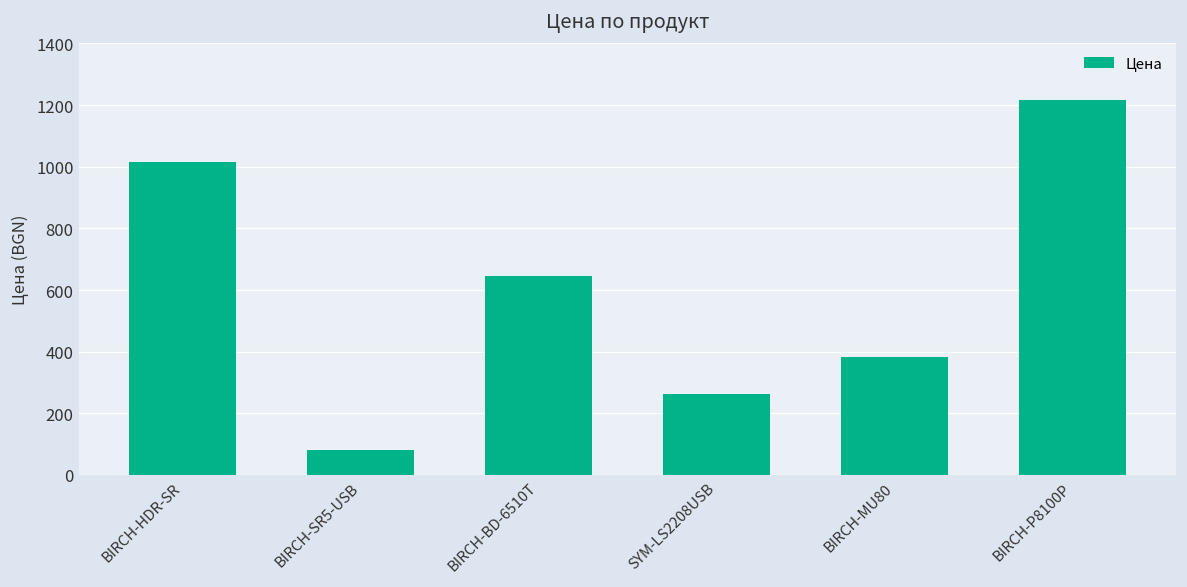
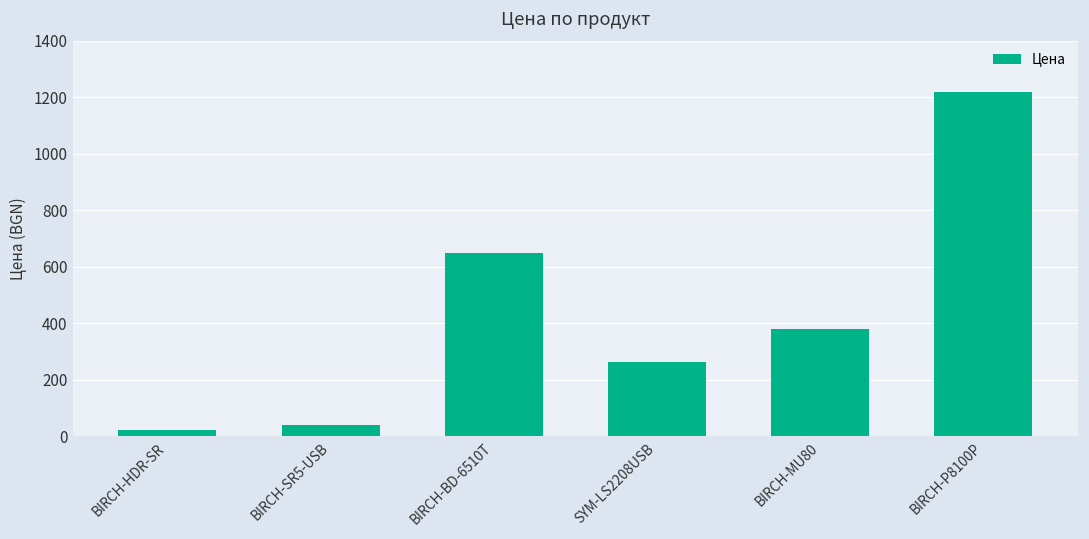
  {
-   "BIRCH-HDR-SR": 1010,
-   "BIRCH-SR5-USB": 80,
+   "BIRCH-HDR-SR": 20,
+   "BIRCH-SR5-USB": 40,
    "BIRCH-BD-6510T": 650,
    "SYM-LS2208USB": 260,
    "BIRCH-MU80": 380,
    "BIRCH-P8100P": 1220
  }
